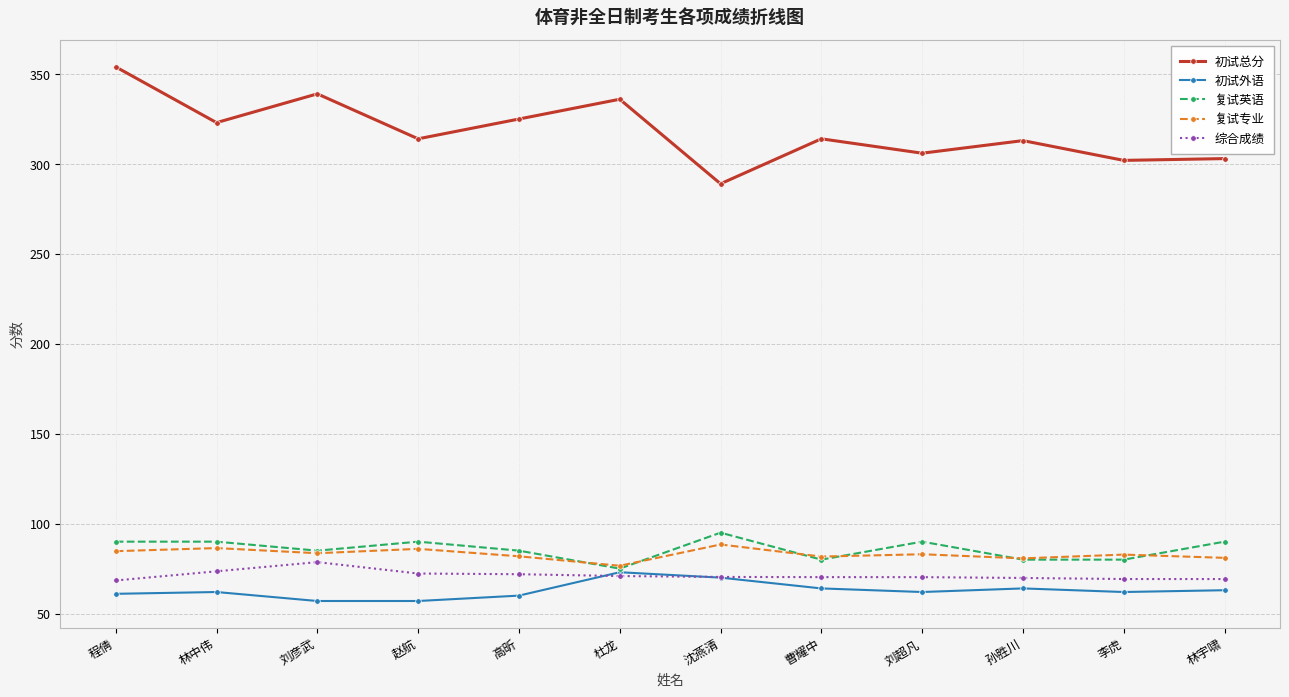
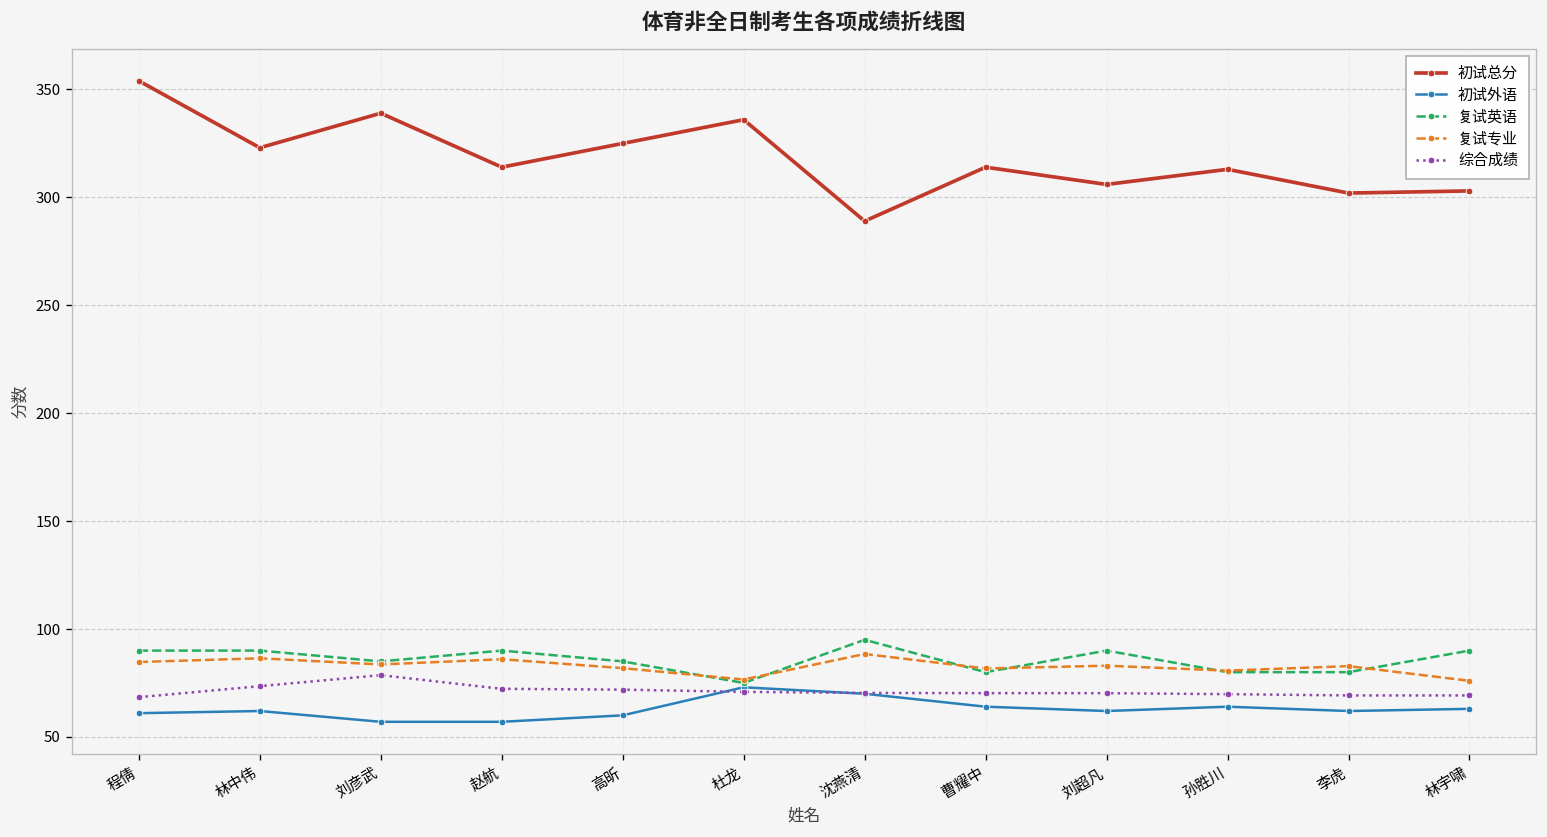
  {
    "初试总分": {
      "程倩": 354,
      "林中伟": 323,
      "刘彦武": 339,
      "赵航": 314,
      "高昕": 325,
      "杜龙": 336,
      "沈燕清": 289,
      "曹耀中": 314,
      "刘超凡": 306,
      "孙胜川": 313,
      "李虎": 302,
      "林宇啸": 303
    },
    "初试外语": {
      "程倩": 61,
      "林中伟": 62,
      "刘彦武": 57,
      "赵航": 57,
      "高昕": 60,
      "杜龙": 73,
      "曹耀中": 64,
      "刘超凡": 62,
      "孙胜川": 64,
      "李虎": 62,
      "林宇啸": 63
    },
    "复试英语": {
      "程倩": 90,
      "林中伟": 90,
      "赵航": 90,
      "高昕": 85,
      "杜龙": 75,
      "沈燕清": 95,
      "曹耀中": 80,
      "刘超凡": 90,
      "李虎": 80,
      "林宇啸": 90
    },
    "复试专业": {
      "程倩": 85,
      "林中伟": 86,
      "赵航": 86,
      "高昕": 82,
      "杜龙": 77,
      "沈燕清": 88,
      "曹耀中": 82,
      "刘超凡": 83,
      "李虎": 83,
-     "林宇啸": 81
+     "林宇啸": 76
    },
    "综合成绩": {
      "程倩": 68,
      "林中伟": 74,
      "刘彦武": 79,
      "赵航": 72,
      "高昕": 72,
      "杜龙": 71,
      "曹耀中": 70,
      "刘超凡": 70,
      "孙胜川": 70,
      "李虎": 69,
      "林宇啸": 69
    }
  }
